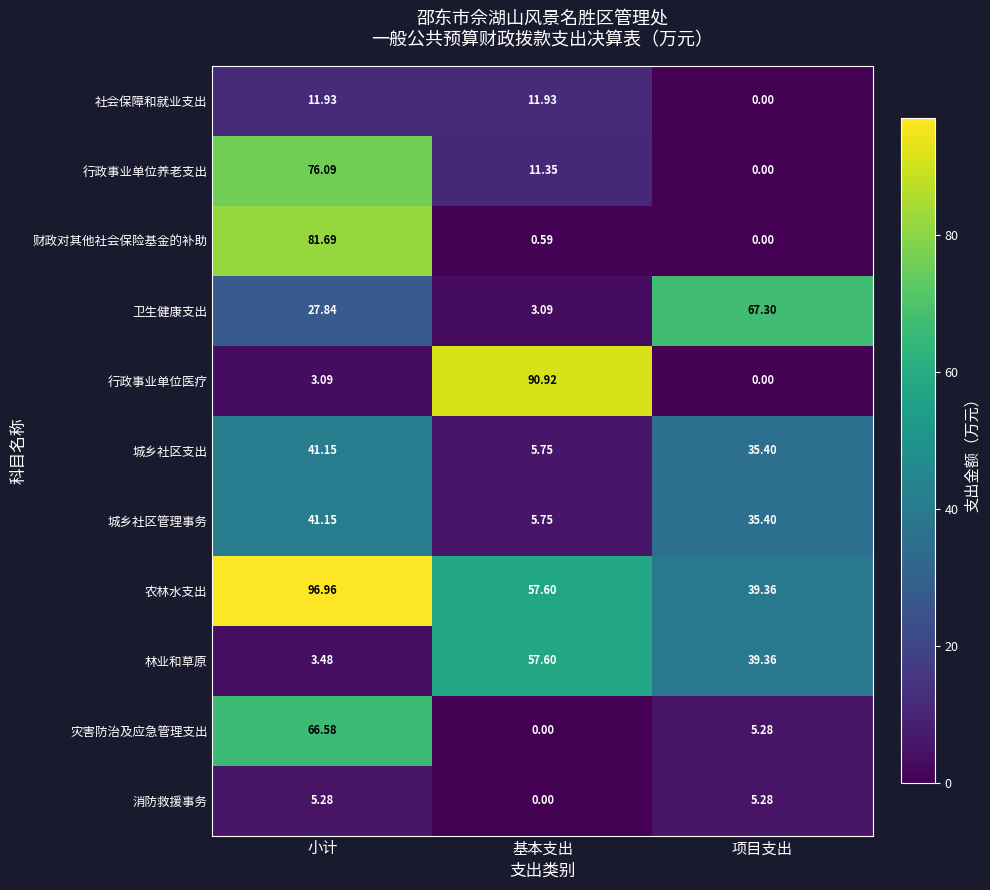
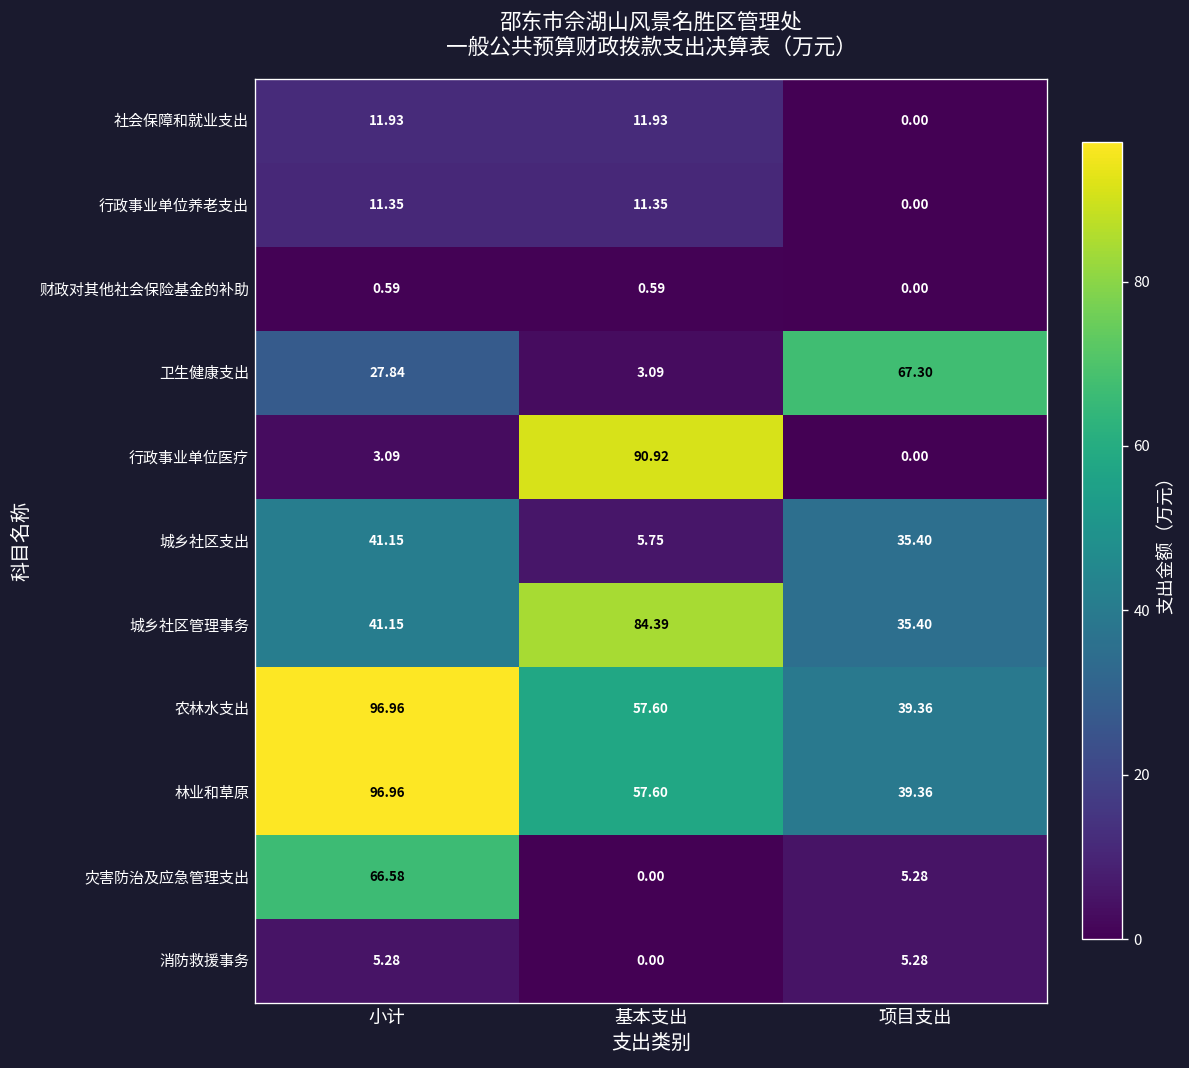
  {
    "社会保障和就业支出": {
      "小计": 11.93,
      "基本支出": 11.93,
      "项目支出": 0.00
    },
    "行政事业单位养老支出": {
-     "小计": 76.09,
+     "小计": 11.35,
      "基本支出": 11.35,
      "项目支出": 0.00
    },
    "财政对其他社会保险基金的补助": {
-     "小计": 81.69,
+     "小计": 0.59,
      "基本支出": 0.59,
      "项目支出": 0.00
    },
    "卫生健康支出": {
      "小计": 27.84,
      "基本支出": 3.09,
      "项目支出": 67.30
    },
    "行政事业单位医疗": {
      "小计": 3.09,
      "基本支出": 90.92,
      "项目支出": 0.00
    },
    "城乡社区支出": {
      "小计": 41.15,
      "基本支出": 5.75,
      "项目支出": 35.40
    },
    "城乡社区管理事务": {
      "小计": 41.15,
-     "基本支出": 5.75,
+     "基本支出": 84.39,
      "项目支出": 35.40
    },
    "农林水支出": {
      "小计": 96.96,
      "基本支出": 57.60,
      "项目支出": 39.36
    },
    "林业和草原": {
-     "小计": 3.48,
+     "小计": 96.96,
      "基本支出": 57.60,
      "项目支出": 39.36
    },
    "灾害防治及应急管理支出": {
      "小计": 66.58,
      "基本支出": 0.00,
      "项目支出": 5.28
    },
    "消防救援事务": {
      "小计": 5.28,
      "基本支出": 0.00,
      "项目支出": 5.28
    }
  }
